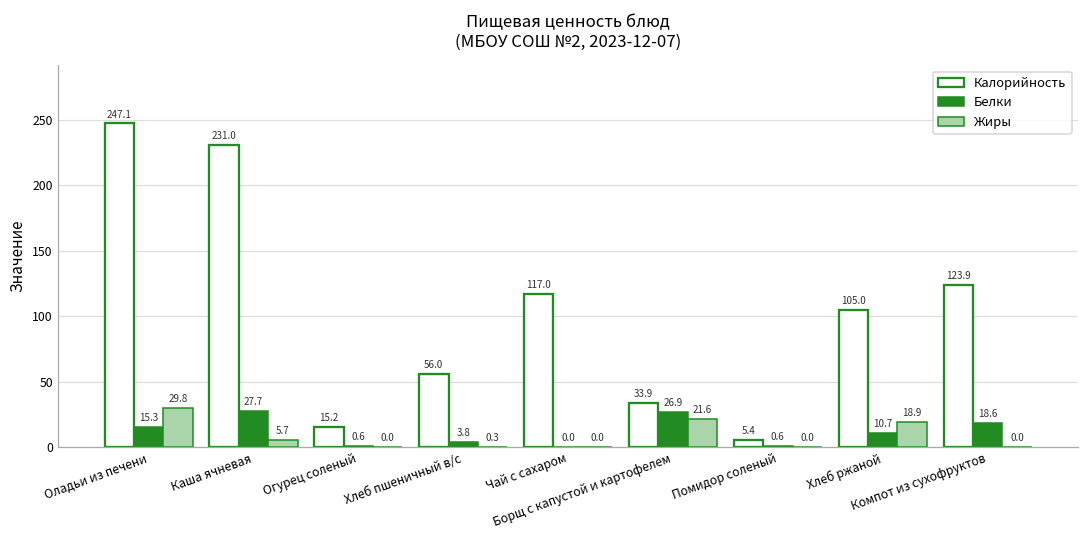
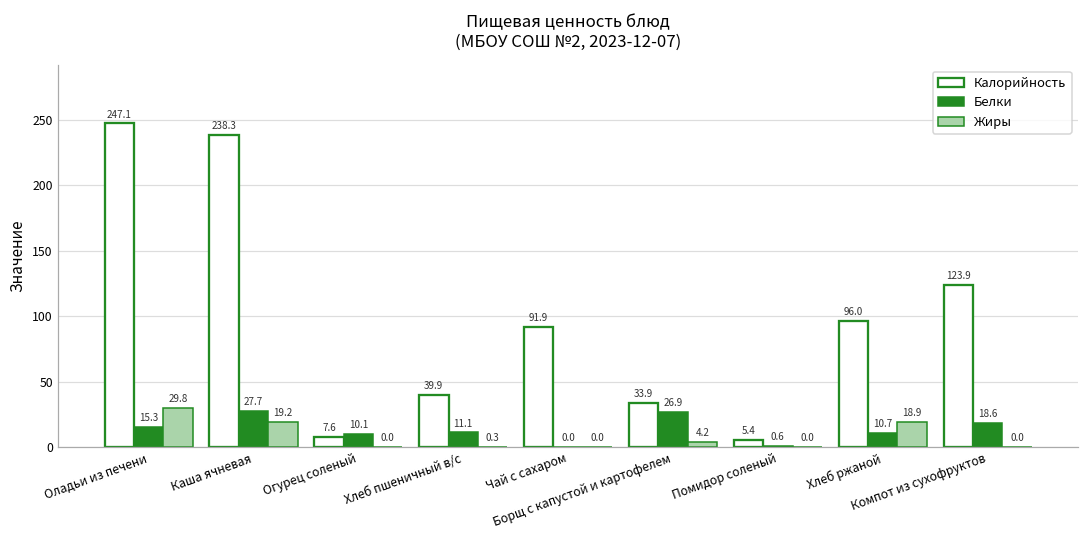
  {
    "Калорийность": {
      "Оладьи из печени": 247.1,
-     "Каша ячневая": 231.0,
-     "Огурец соленый": 15.2,
-     "Хлеб пшеничный в/с": 56.0,
-     "Чай с сахаром": 117.0,
+     "Каша ячневая": 238.3,
+     "Огурец соленый": 7.6,
+     "Хлеб пшеничный в/с": 39.9,
+     "Чай с сахаром": 91.9,
      "Борщ с капустой и картофелем": 33.9,
      "Помидор соленый": 5.4,
-     "Хлеб ржаной": 105.0,
+     "Хлеб ржаной": 96.0,
      "Компот из сухофруктов": 123.9
    },
    "Белки": {
      "Оладьи из печени": 15.3,
      "Каша ячневая": 27.7,
-     "Огурец соленый": 0.6,
-     "Хлеб пшеничный в/с": 3.8,
+     "Огурец соленый": 10.1,
+     "Хлеб пшеничный в/с": 11.1,
      "Чай с сахаром": 0.0,
      "Борщ с капустой и картофелем": 26.9,
      "Помидор соленый": 0.6,
      "Хлеб ржаной": 10.7,
      "Компот из сухофруктов": 18.6
    },
    "Жиры": {
      "Оладьи из печени": 29.8,
-     "Каша ячневая": 5.7,
+     "Каша ячневая": 19.2,
      "Огурец соленый": 0.0,
      "Хлеб пшеничный в/с": 0.3,
      "Чай с сахаром": 0.0,
-     "Борщ с капустой и картофелем": 21.6,
+     "Борщ с капустой и картофелем": 4.2,
      "Помидор соленый": 0.0,
      "Хлеб ржаной": 18.9,
      "Компот из сухофруктов": 0.0
    }
  }
